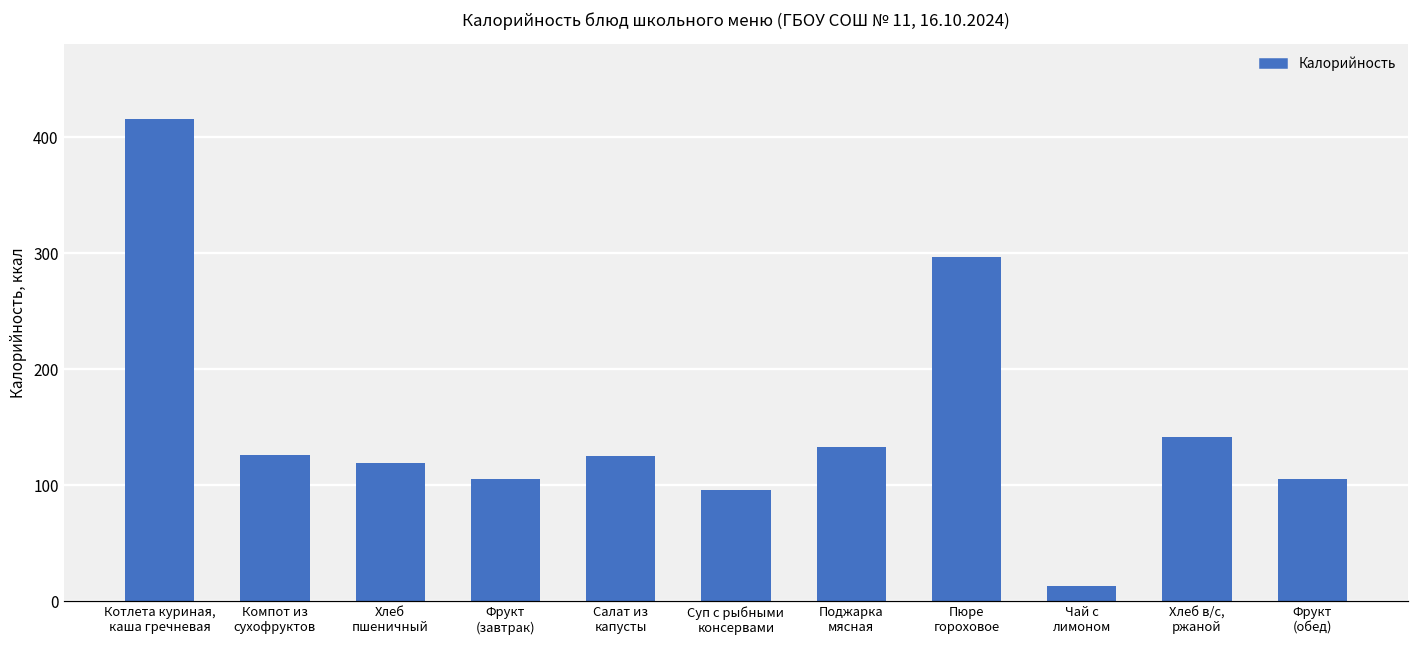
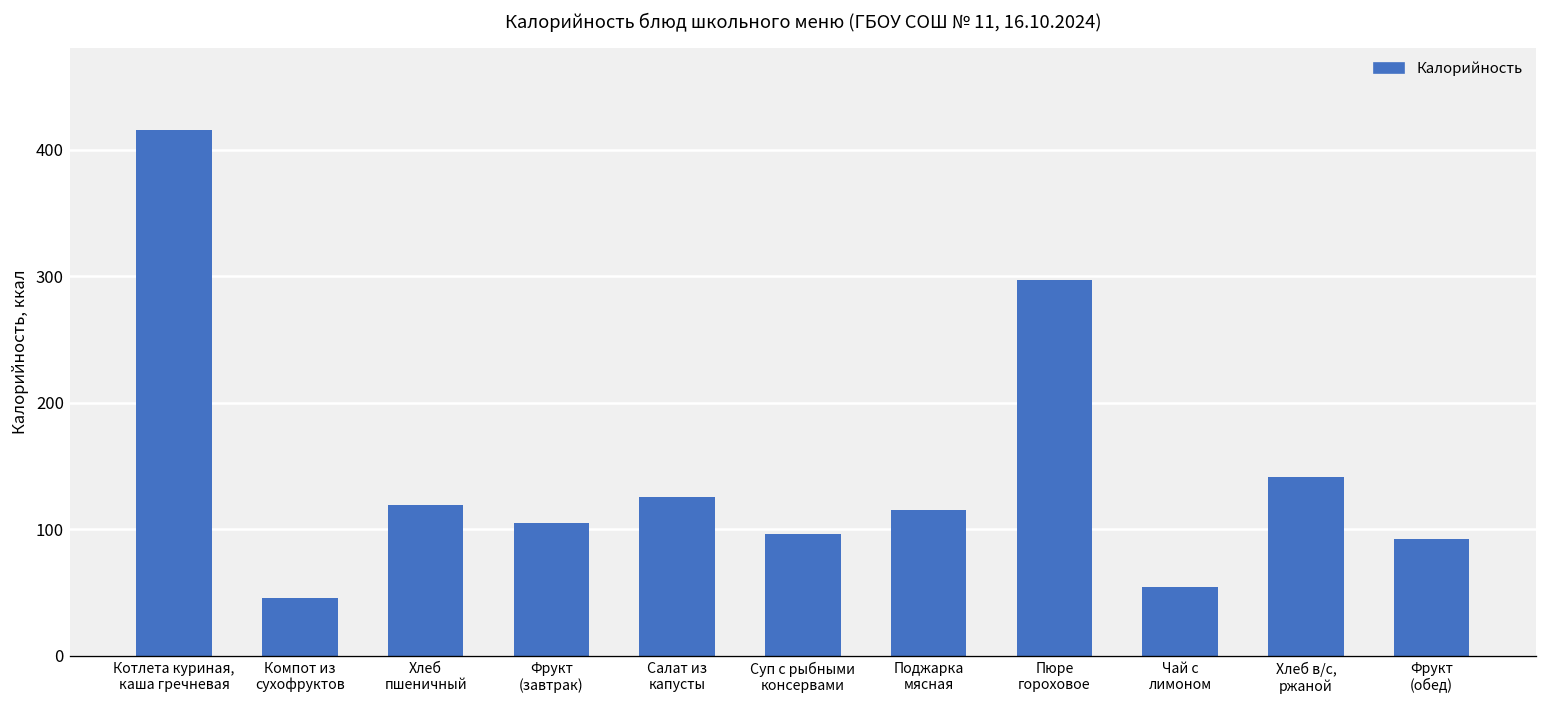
  {
    "Котлета куриная, каша гречневая": 416,
-   "Компот из сухофруктов": 126,
+   "Компот из сухофруктов": 46,
    "Хлеб пшеничный": 119,
    "Фрукт (завтрак)": 105,
    "Салат из капусты": 125,
    "Суп с рыбными консервами": 96,
-   "Поджарка мясная": 133,
+   "Поджарка мясная": 116,
    "Пюре гороховое": 297,
-   "Чай с лимоном": 13,
+   "Чай с лимоном": 54,
    "Хлеб в/с, ржаной": 142,
-   "Фрукт (обед)": 105
+   "Фрукт (обед)": 92
  }
